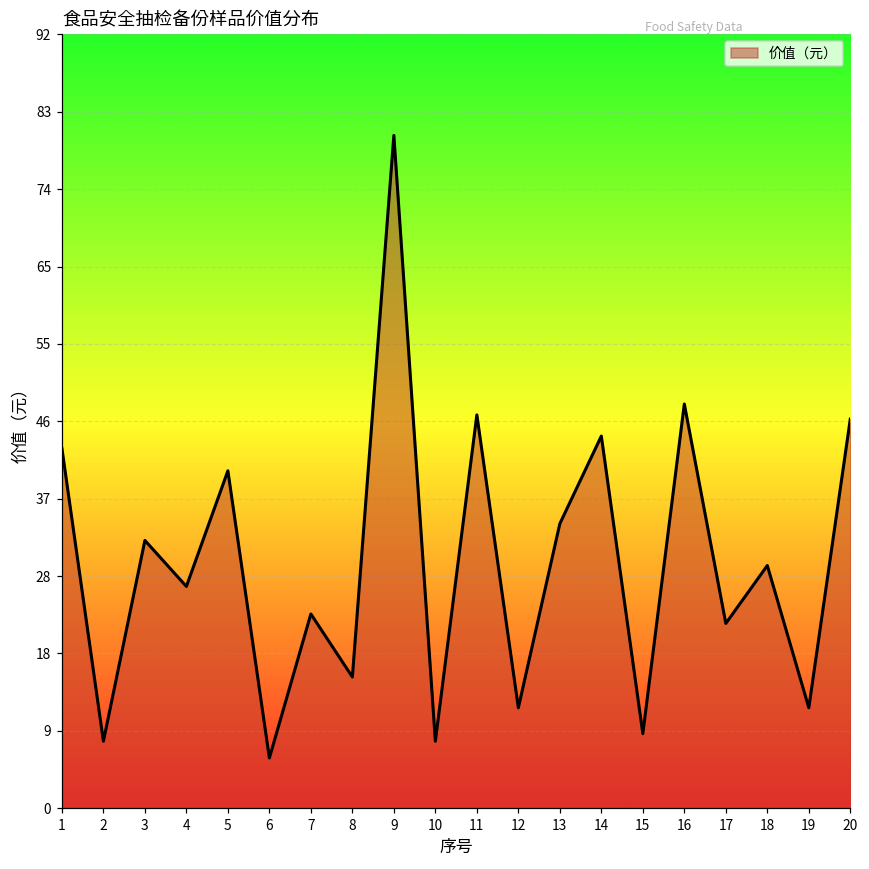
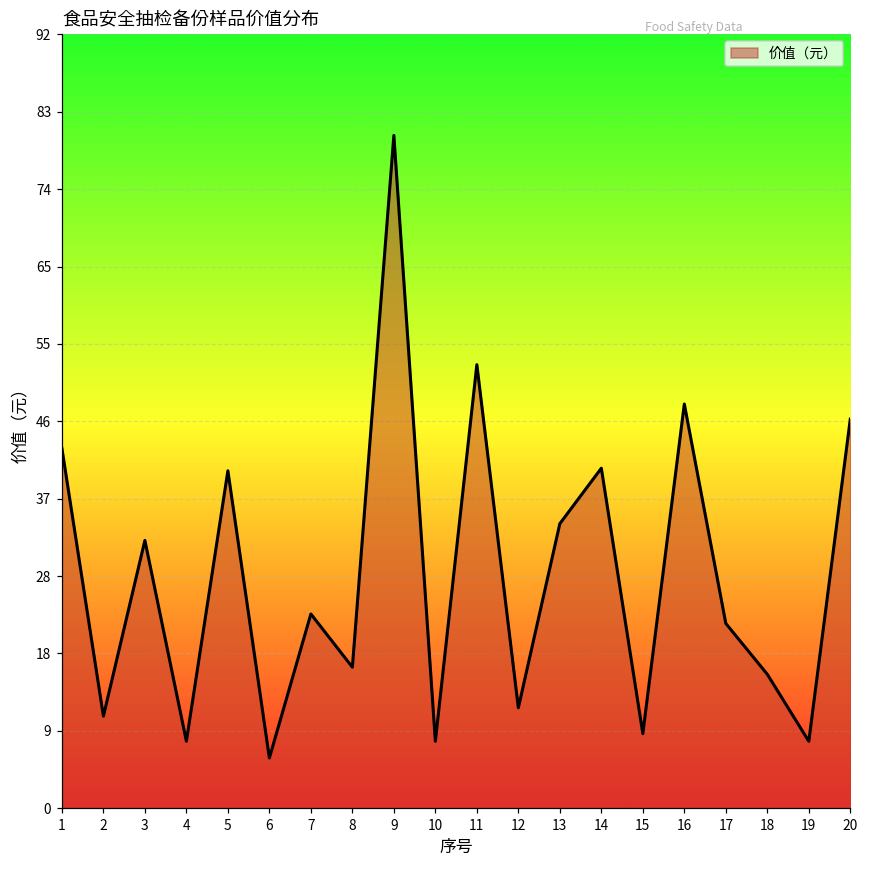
  {
    "1": 43,
-   "2": 8,
+   "2": 11,
    "3": 32,
-   "4": 27,
+   "4": 8,
    "5": 40,
    "6": 6,
    "7": 23,
-   "8": 16,
+   "8": 17,
    "9": 80,
    "10": 8,
-   "11": 47,
+   "11": 53,
    "12": 12,
    "13": 34,
-   "14": 44,
+   "14": 41,
    "15": 9,
    "16": 48,
    "17": 22,
-   "18": 29,
-   "19": 12,
+   "18": 16,
+   "19": 8,
    "20": 47
  }
